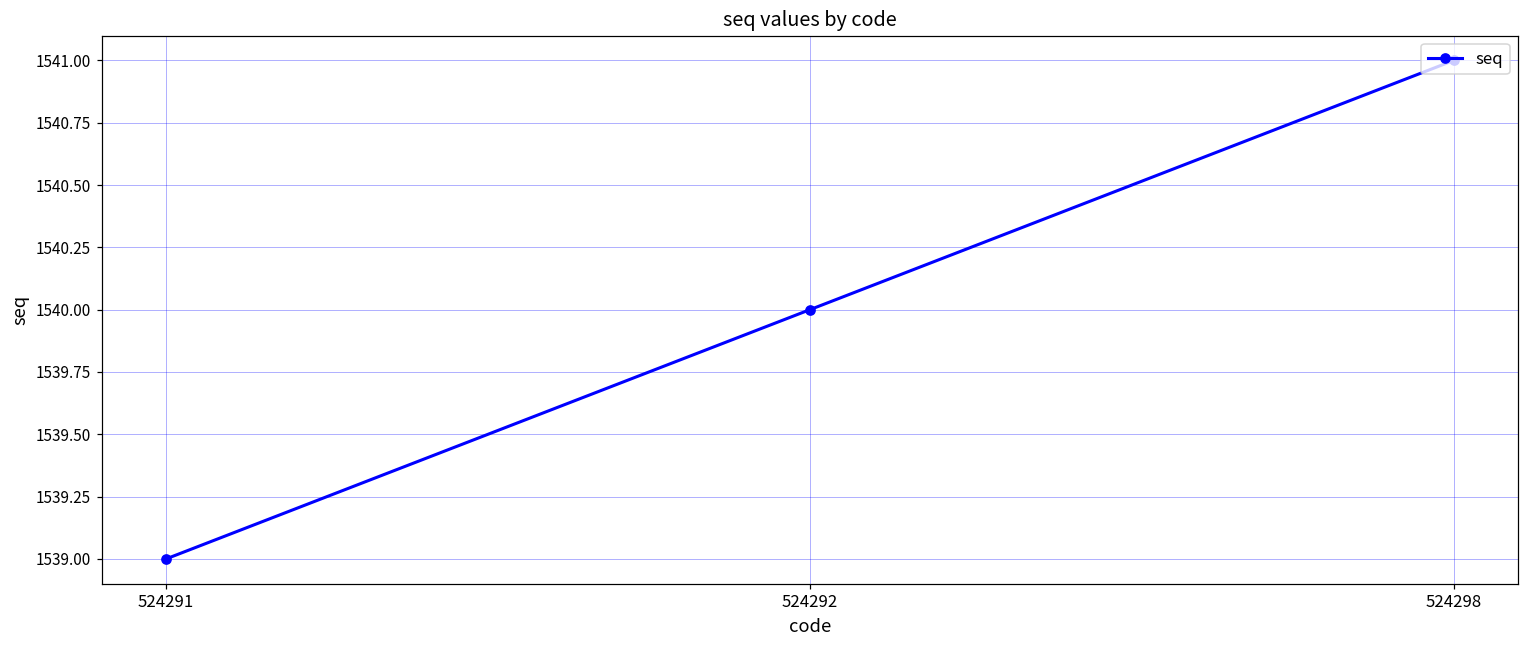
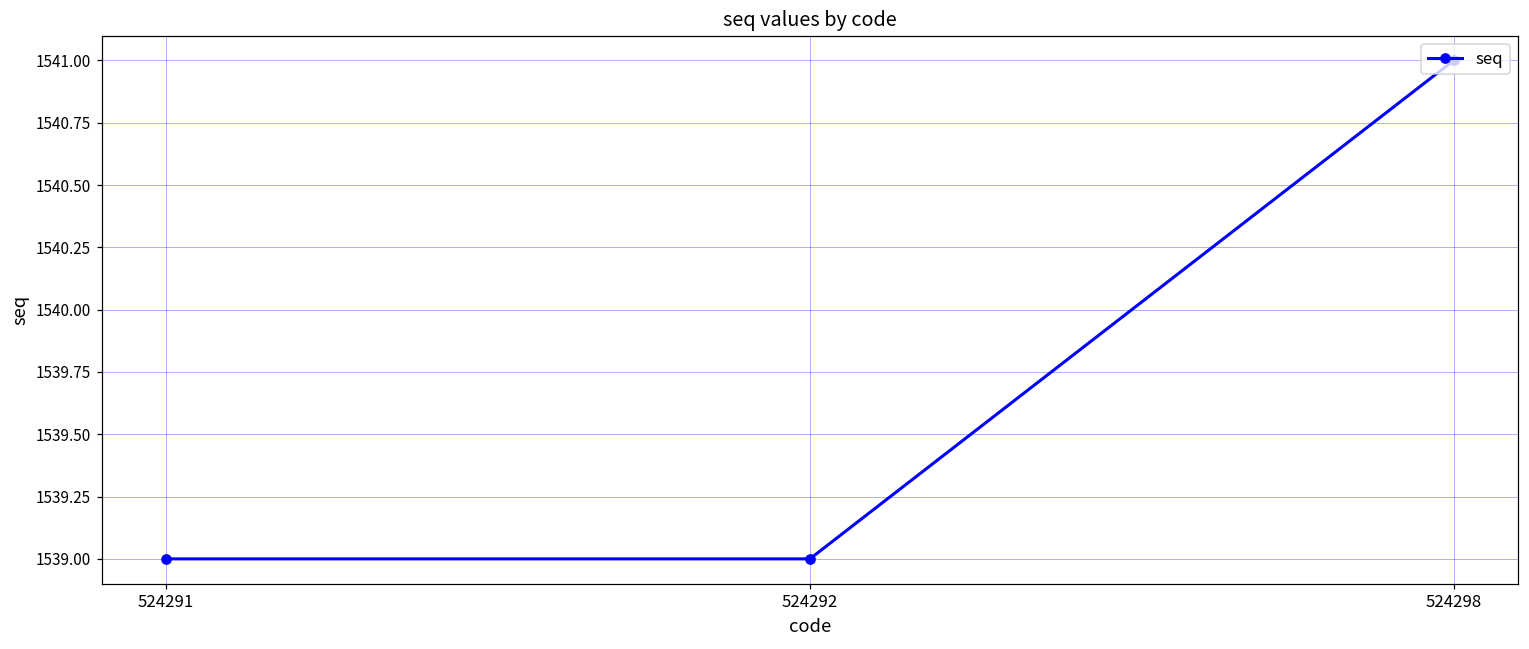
  {
    "524291": 1539,
-   "524292": 1540
+   "524292": 1539
  }
